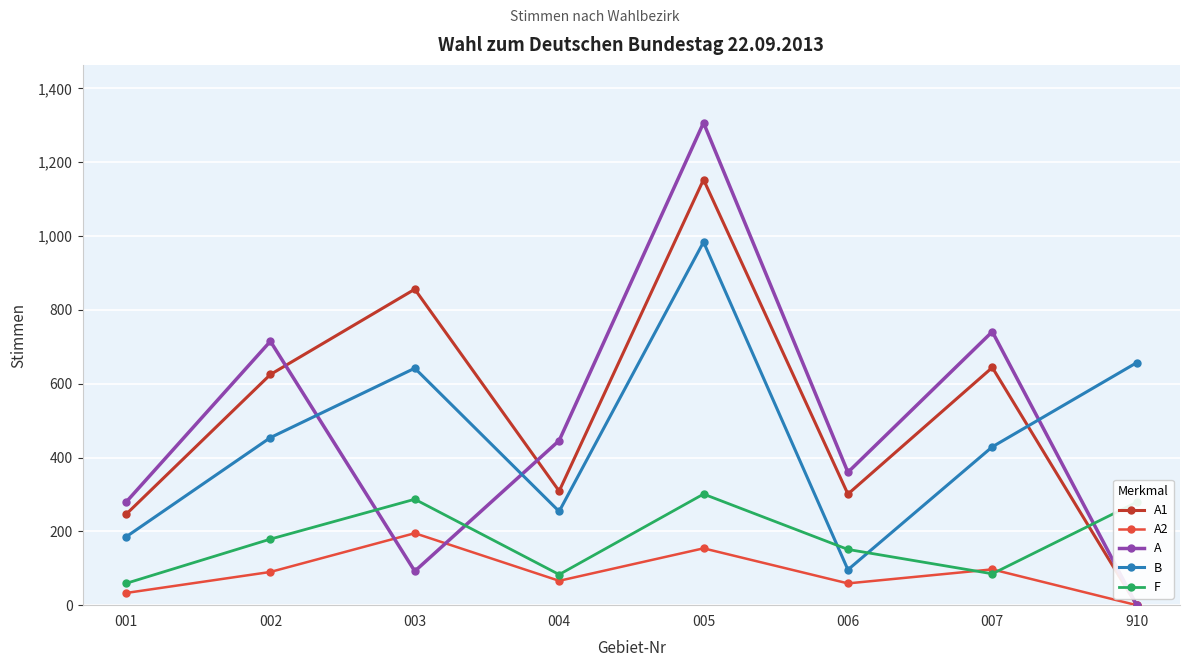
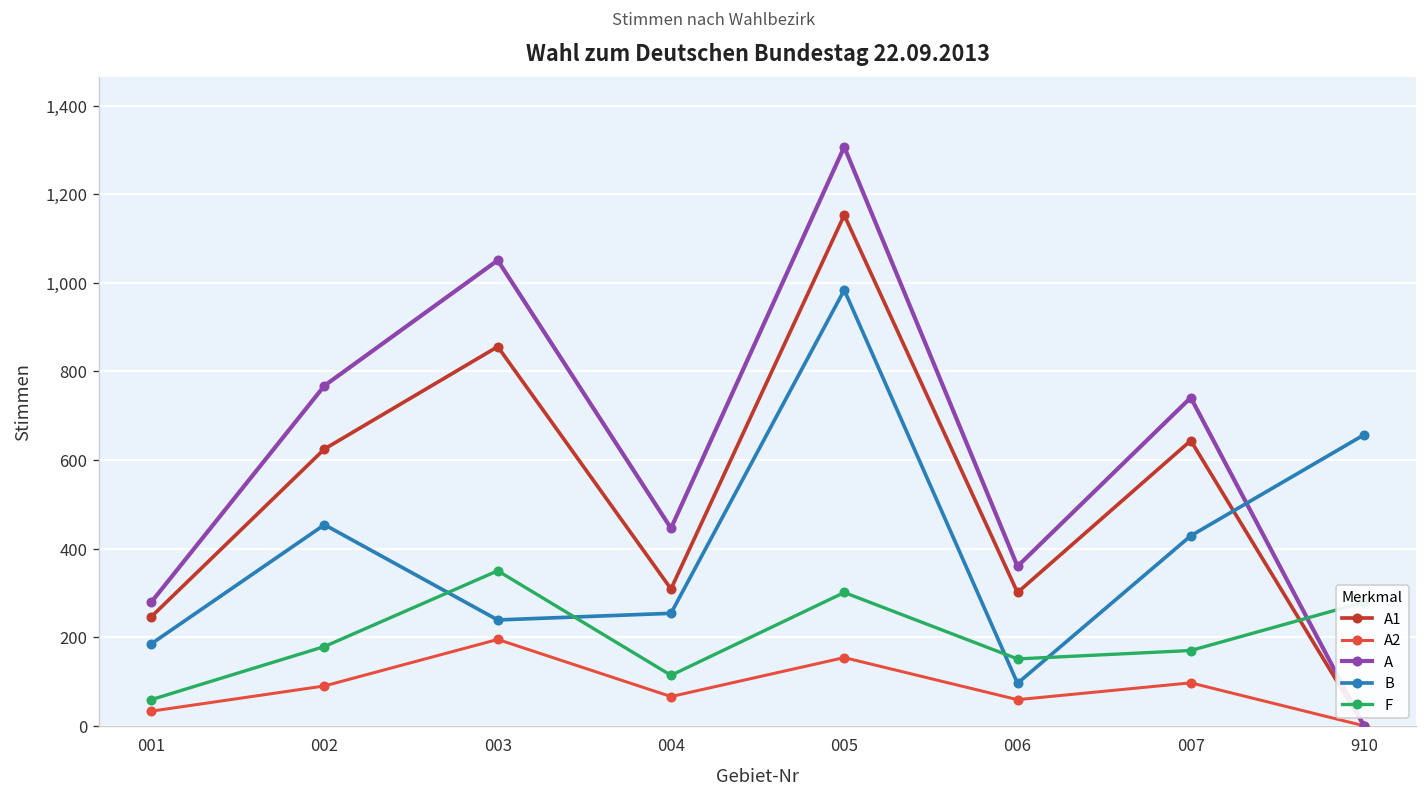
  {
    "A": {
      "001": "280",
-     "002": "720",
-     "003": "90",
+     "002": "770",
+     "003": "1,050",
      "004": "450",
      "005": "1,310",
      "006": "360",
      "007": "740"
    },
    "B": {
      "001": "190",
      "002": "450",
-     "003": "640",
+     "003": "240",
      "004": "250",
      "005": "980",
      "006": "100",
      "007": "430",
      "910": "660"
    },
    "F": {
      "001": "60",
      "002": "180",
-     "003": "290",
-     "004": "80",
+     "003": "350",
+     "004": "110",
      "005": "300",
      "006": "150",
-     "007": "90"
+     "007": "170"
    }
  }
